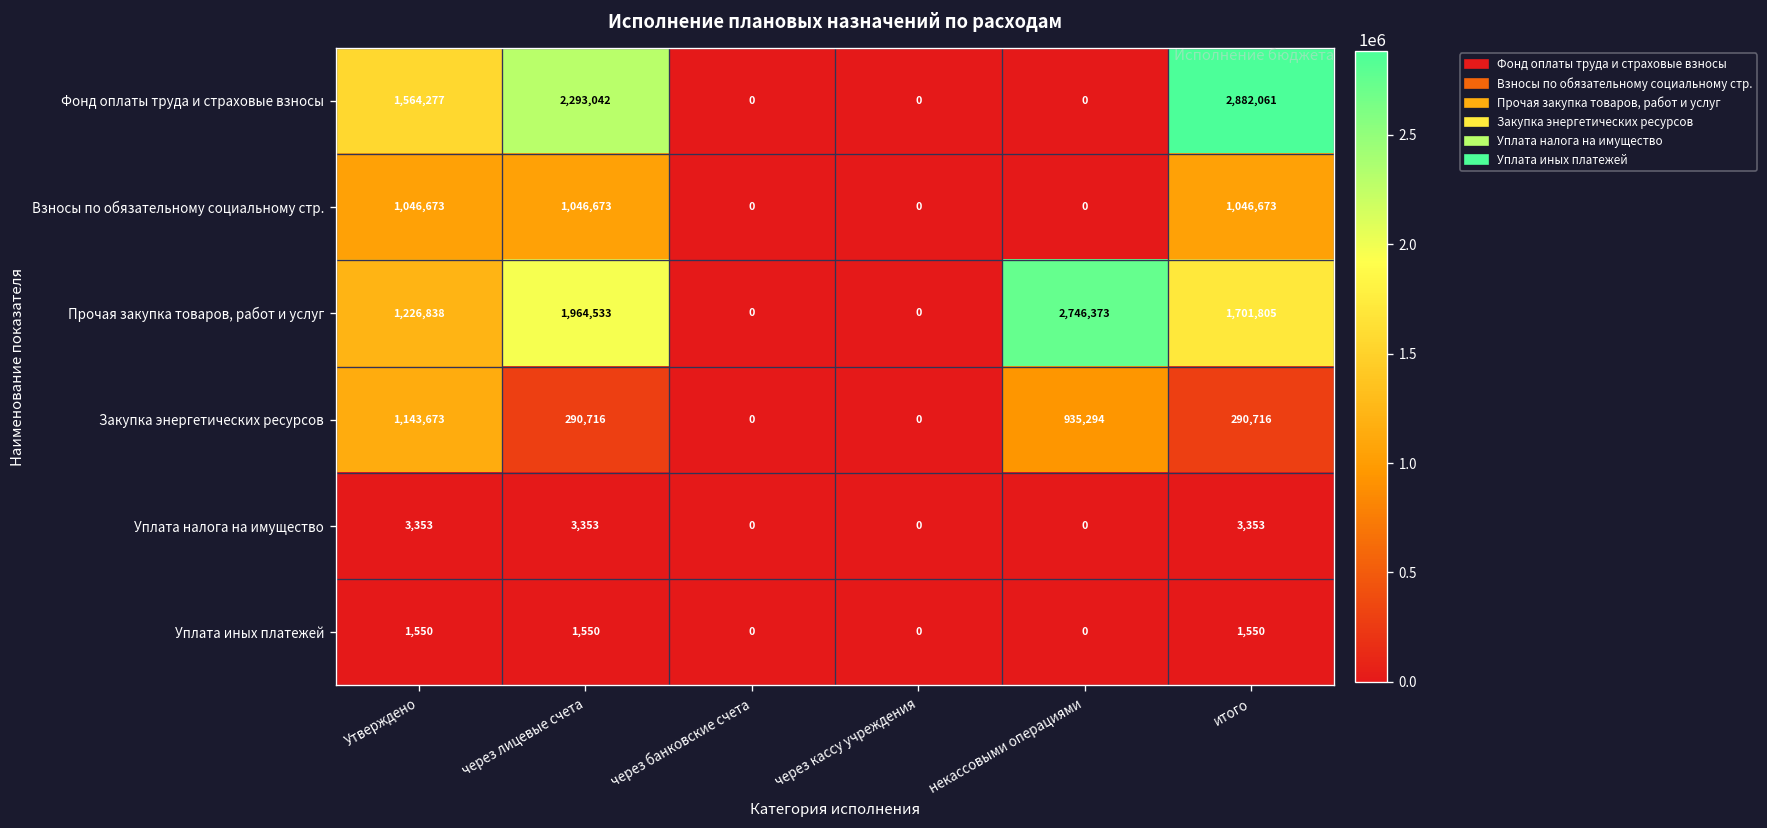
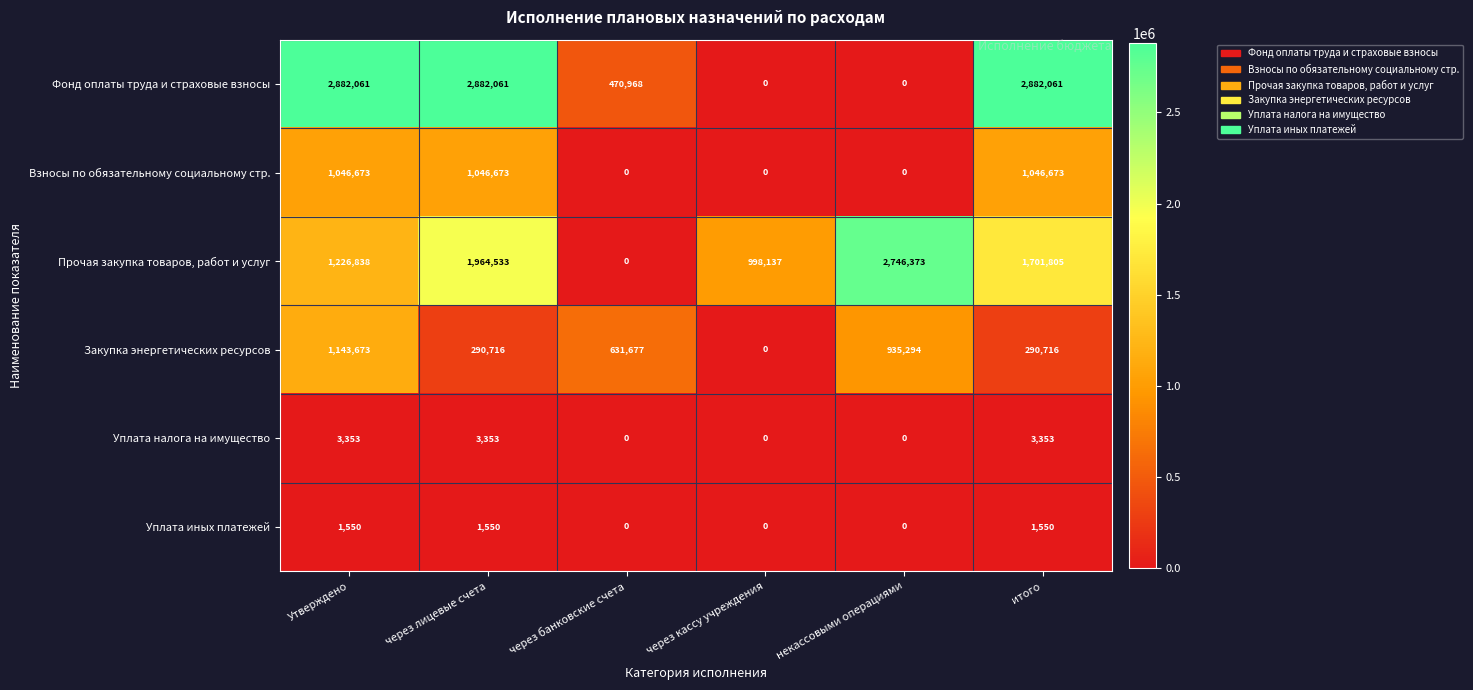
  {
    "Фонд оплаты труда и страховые взносы": {
-     "Утверждено": "1,564,277",
-     "через лицевые счета": "2,293,042",
-     "через банковские счета": "0",
+     "Утверждено": "2,882,061",
+     "через лицевые счета": "2,882,061",
+     "через банковские счета": "470,968",
      "через кассу учреждения": "0",
      "некассовыми операциями": "0"
    },
    "Взносы по обязательному социальному стр.": {
      "Утверждено": "1,046,673",
      "через лицевые счета": "1,046,673",
      "через банковские счета": "0",
      "через кассу учреждения": "0",
      "некассовыми операциями": "0",
      "итого": "1,046,673"
    },
    "Прочая закупка товаров, работ и услуг": {
      "Утверждено": "1,226,838",
      "через лицевые счета": "1,964,533",
      "через банковские счета": "0",
-     "через кассу учреждения": "0",
+     "через кассу учреждения": "998,137",
      "некассовыми операциями": "2,746,373",
      "итого": "1,701,805"
    },
    "Закупка энергетических ресурсов": {
      "Утверждено": "1,143,673",
      "через лицевые счета": "290,716",
-     "через банковские счета": "0",
+     "через банковские счета": "631,677",
      "через кассу учреждения": "0",
      "некассовыми операциями": "935,294",
      "итого": "290,716"
    },
    "Уплата налога на имущество": {
      "Утверждено": "3,353",
      "через лицевые счета": "3,353",
      "через банковские счета": "0",
      "через кассу учреждения": "0",
      "некассовыми операциями": "0",
      "итого": "3,353"
    },
    "Уплата иных платежей": {
      "Утверждено": "1,550",
      "через лицевые счета": "1,550",
      "через банковские счета": "0",
      "через кассу учреждения": "0",
      "некассовыми операциями": "0",
      "итого": "1,550"
    }
  }
